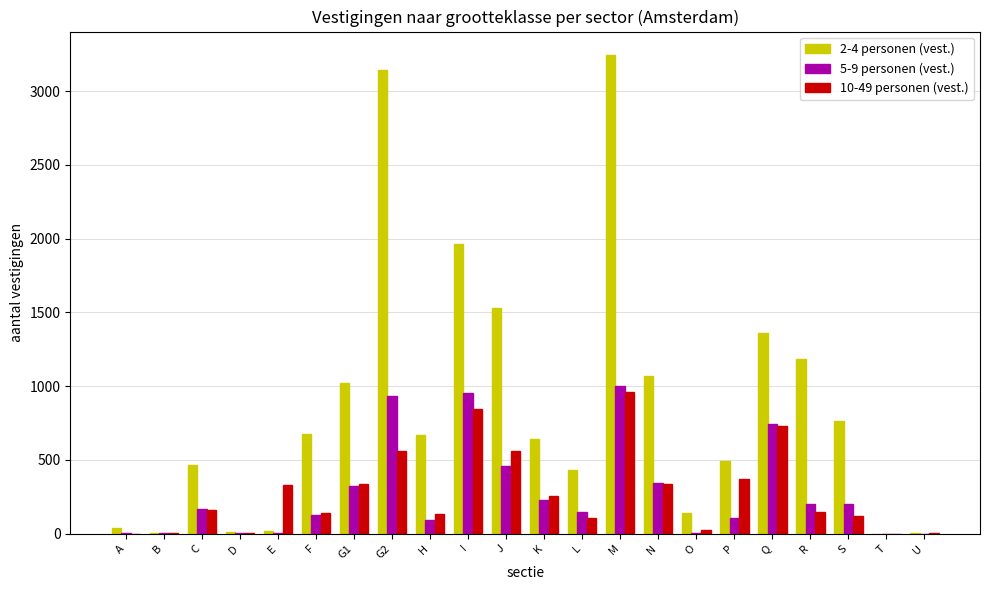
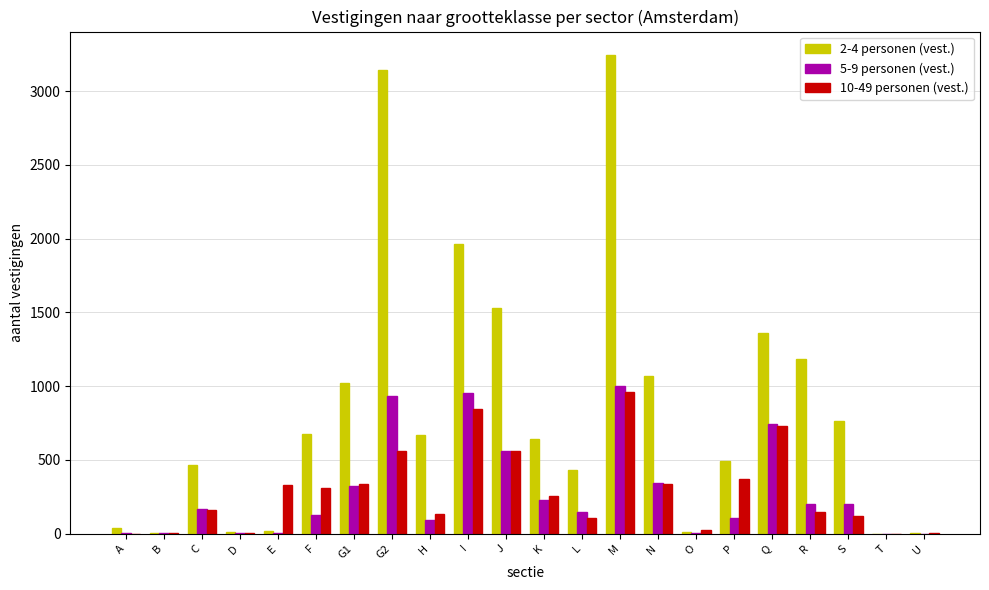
  {
    "2-4 personen (vest.)": {
      "A": 40,
      "C": 460,
      "F": 680,
      "G1": 1020,
      "G2": 3140,
      "H": 670,
      "I": 1960,
      "J": 1530,
      "K": 640,
      "L": 430,
      "M": 3240,
      "N": 1070,
-     "O": 140,
+     "O": 10,
      "P": 490,
      "Q": 1360,
      "R": 1180,
      "S": 760,
      "T": 0
    },
    "5-9 personen (vest.)": {
      "C": 170,
      "F": 130,
      "G1": 320,
      "G2": 930,
      "H": 90,
      "I": 960,
-     "J": 460,
+     "J": 560,
      "K": 230,
      "L": 150,
      "M": 1000,
      "N": 340,
      "P": 110,
      "Q": 740,
      "R": 200,
      "S": 200,
      "T": 0,
      "U": 0
    },
    "10-49 personen (vest.)": {
      "C": 160,
      "E": 330,
-     "F": 140,
+     "F": 310,
      "G1": 340,
      "G2": 560,
      "H": 140,
      "I": 840,
      "J": 560,
      "K": 260,
      "L": 110,
      "M": 960,
      "N": 340,
      "O": 30,
      "P": 370,
      "Q": 730,
      "R": 150,
      "S": 120,
      "T": 0
    }
  }
